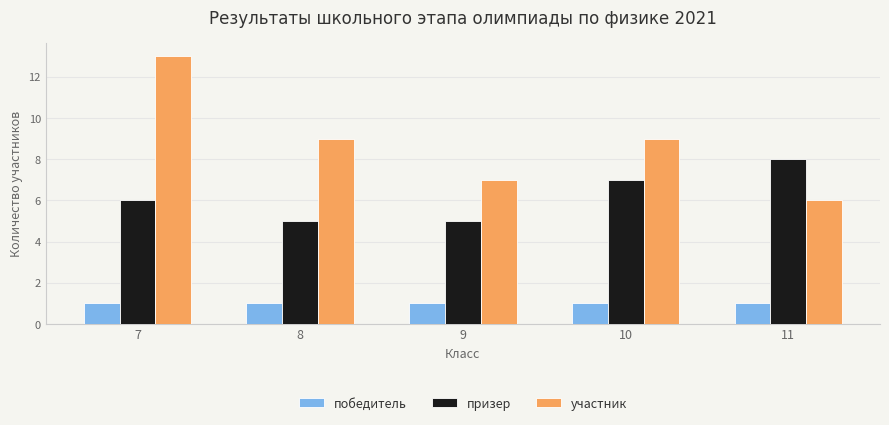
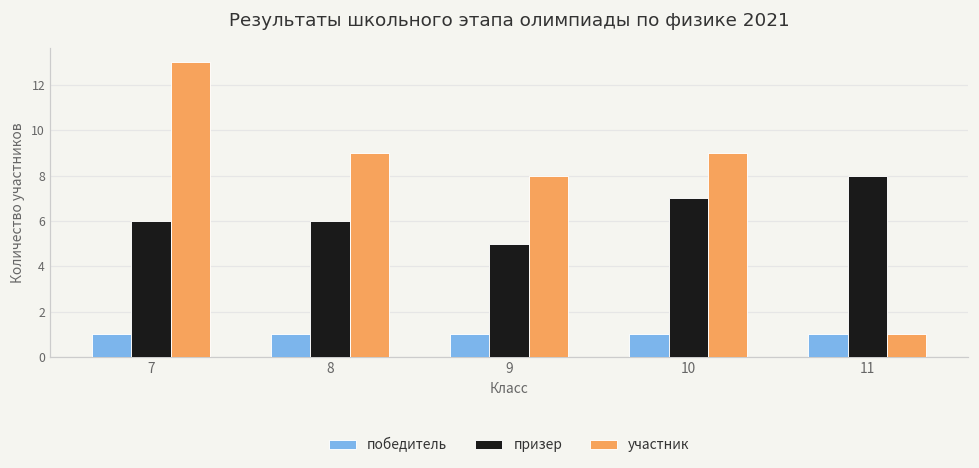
  {
    "победитель": {
      "7": 1,
      "8": 1,
      "9": 1,
      "10": 1,
      "11": 1
    },
    "призер": {
      "7": 6,
-     "8": 5,
+     "8": 6,
      "9": 5,
      "10": 7,
      "11": 8
    },
    "участник": {
      "7": 13,
      "8": 9,
-     "9": 7,
+     "9": 8,
      "10": 9,
-     "11": 6
+     "11": 1
    }
  }
